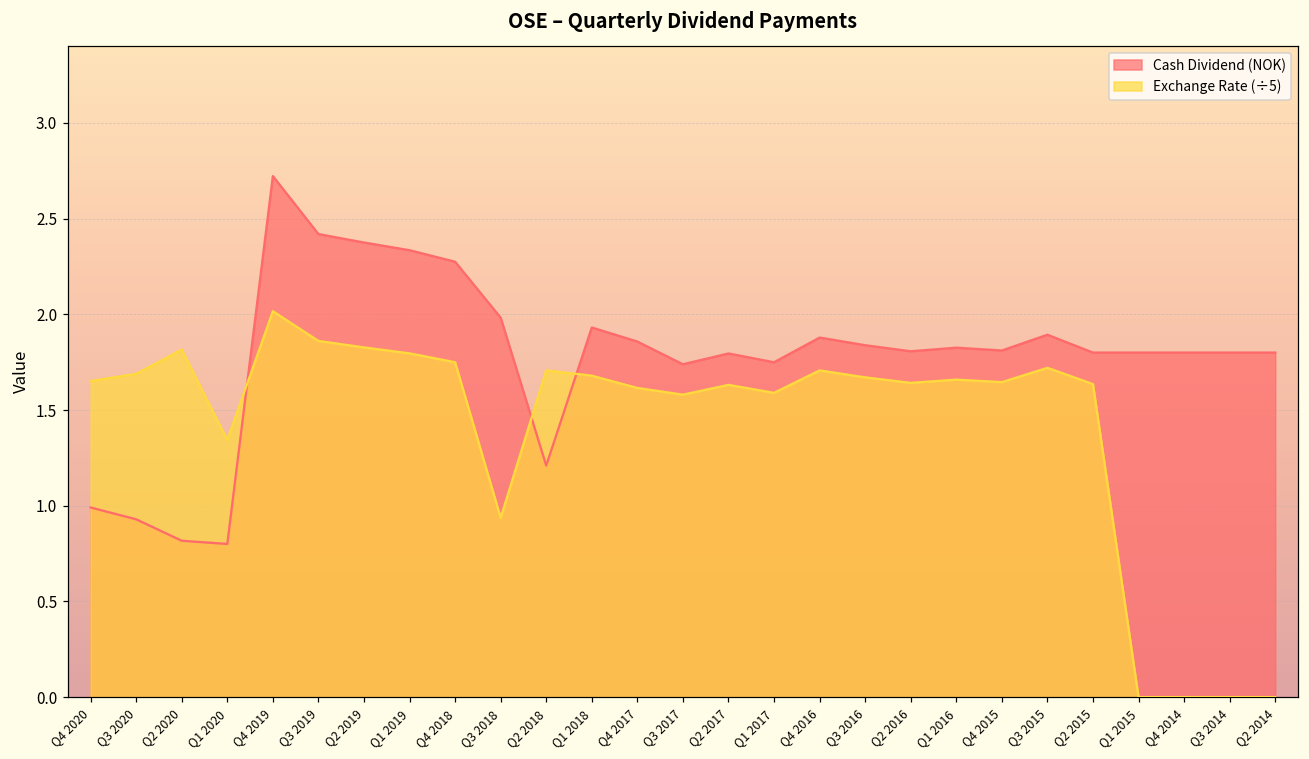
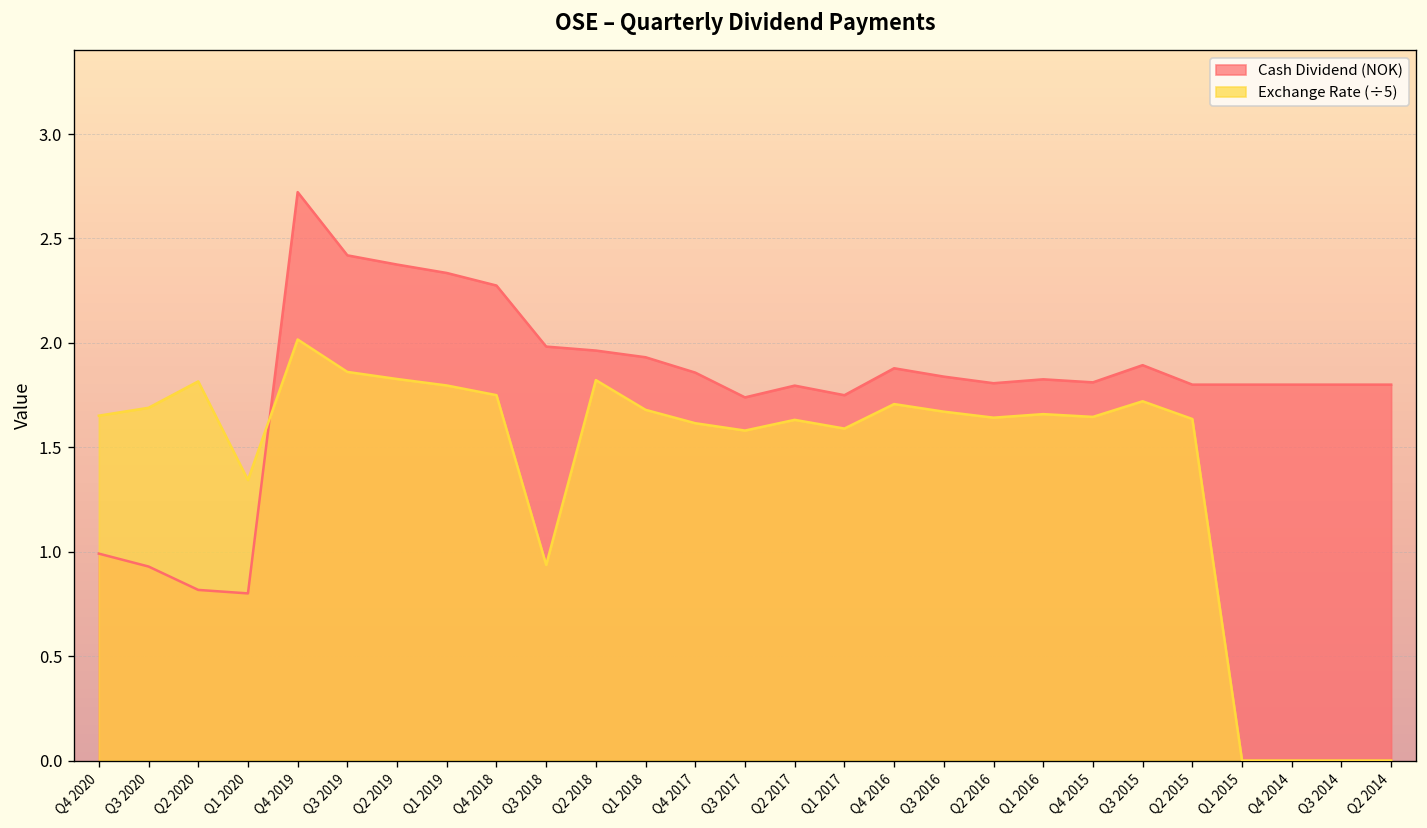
  {
    "Cash Dividend (NOK)": {
      "Q4 2020": 0.99,
      "Q3 2020": 0.93,
      "Q2 2020": 0.82,
      "Q1 2020": 0.80,
      "Q4 2019": 2.72,
      "Q3 2019": 2.42,
      "Q2 2019": 2.38,
      "Q1 2019": 2.33,
      "Q4 2018": 2.27,
      "Q3 2018": 1.98,
-     "Q2 2018": 1.21,
+     "Q2 2018": 1.96,
      "Q1 2018": 1.93,
      "Q4 2017": 1.86,
      "Q3 2017": 1.74,
      "Q2 2017": 1.80,
      "Q1 2017": 1.75,
      "Q4 2016": 1.88,
      "Q3 2016": 1.84,
      "Q2 2016": 1.81,
      "Q1 2016": 1.83,
      "Q4 2015": 1.81,
      "Q3 2015": 1.89,
      "Q2 2015": 1.80,
      "Q1 2015": 1.80,
      "Q4 2014": 1.80,
      "Q3 2014": 1.80,
      "Q2 2014": 1.80
    },
    "Exchange Rate (÷5)": {
      "Q4 2020": 1.65,
      "Q3 2020": 1.69,
      "Q2 2020": 1.82,
      "Q1 2020": 1.34,
      "Q4 2019": 2.02,
      "Q3 2019": 1.86,
      "Q2 2019": 1.83,
      "Q1 2019": 1.80,
      "Q4 2018": 1.75,
      "Q3 2018": 0.94,
-     "Q2 2018": 1.71,
+     "Q2 2018": 1.82,
      "Q1 2018": 1.68,
      "Q4 2017": 1.62,
      "Q3 2017": 1.58,
      "Q2 2017": 1.63,
      "Q1 2017": 1.59,
      "Q4 2016": 1.71,
      "Q3 2016": 1.67,
      "Q2 2016": 1.64,
      "Q1 2016": 1.66,
      "Q4 2015": 1.65,
      "Q3 2015": 1.72,
      "Q2 2015": 1.64,
      "Q1 2015": 0.00,
      "Q4 2014": 0.00,
      "Q3 2014": 0.00,
      "Q2 2014": 0.00
    }
  }
